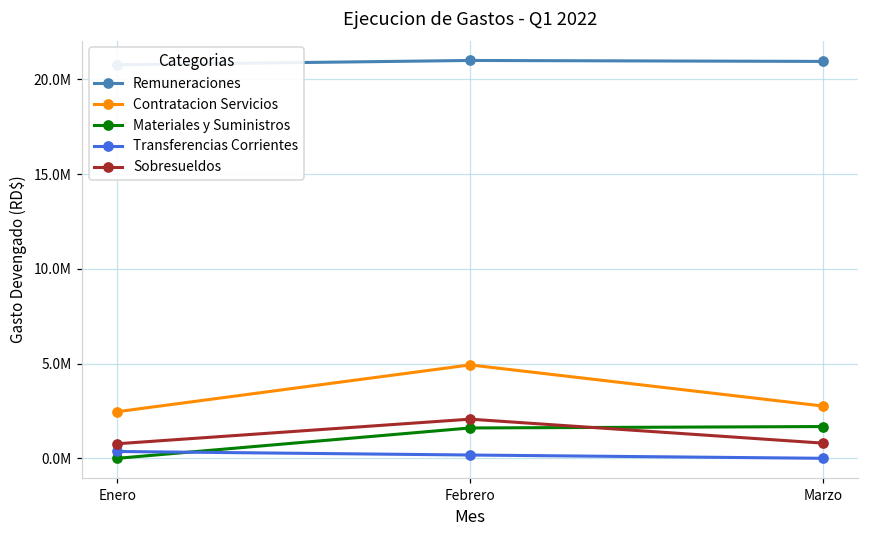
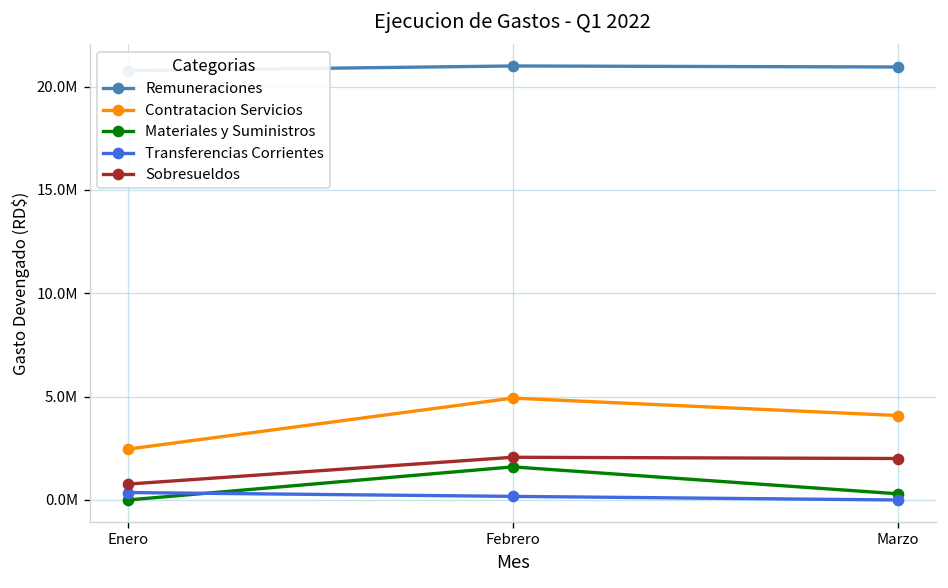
  {
    "Contratacion Servicios": {
      "Enero": 2500000,
      "Febrero": 4900000,
-     "Marzo": 2800000
+     "Marzo": 4100000
    },
    "Materiales y Suministros": {
      "Enero": 0,
      "Febrero": 1600000,
-     "Marzo": 1700000
+     "Marzo": 300000
    },
    "Sobresueldos": {
      "Enero": 800000,
      "Febrero": 2100000,
-     "Marzo": 800000
+     "Marzo": 2000000
    }
  }
